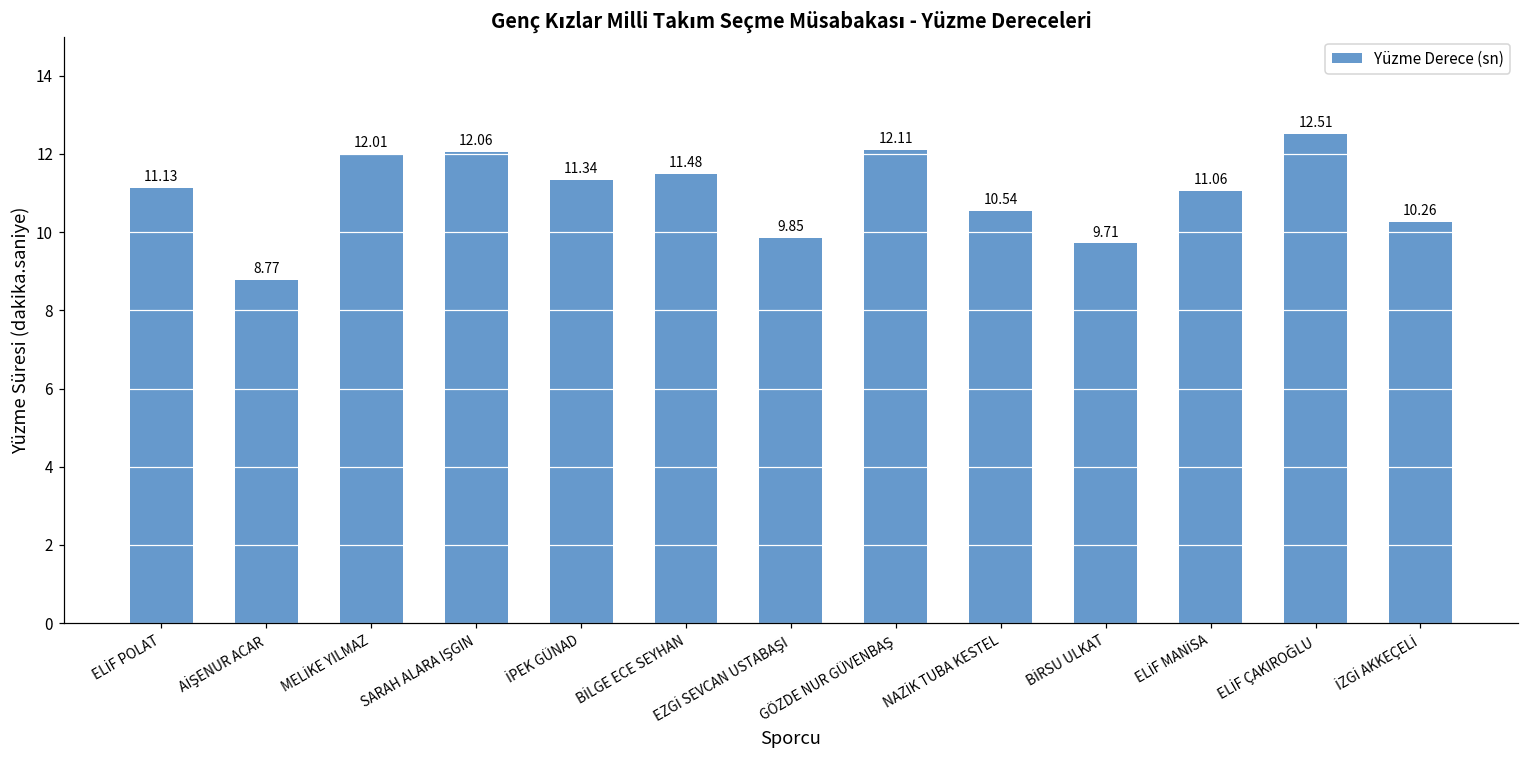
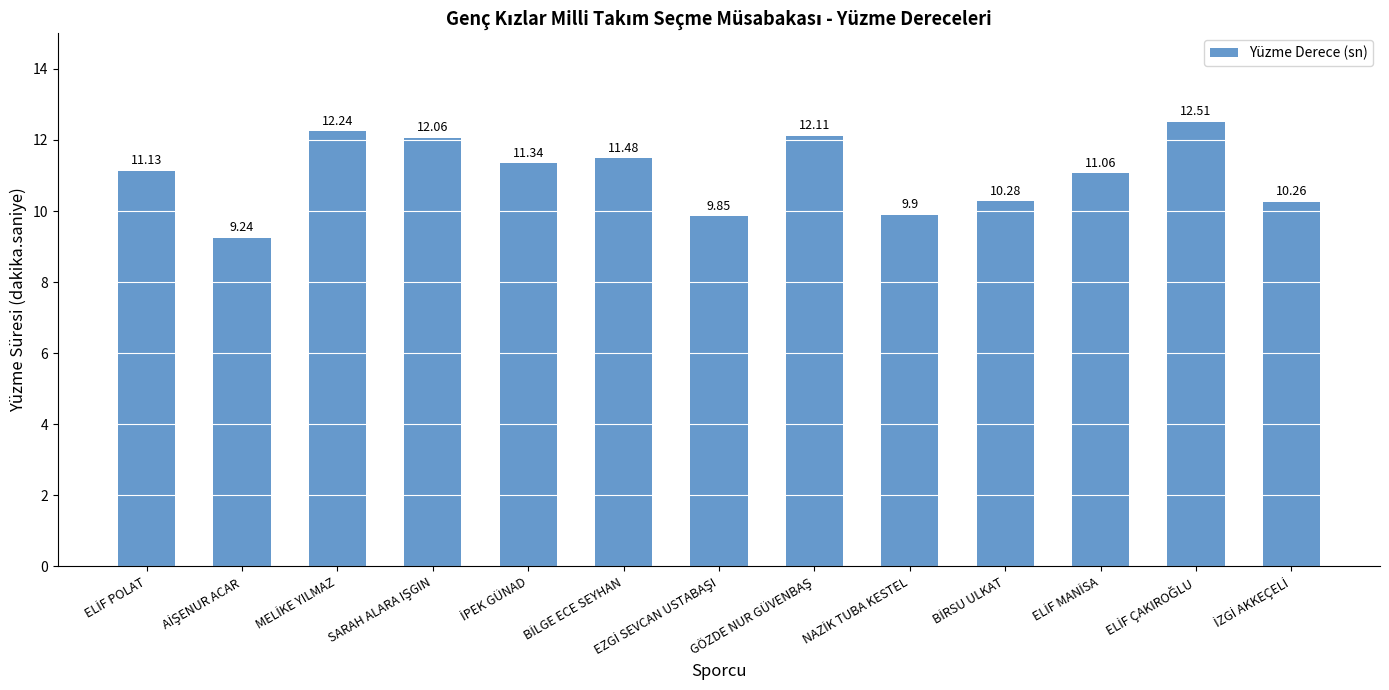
  {
    "ELİF POLAT": 11.13,
-   "AİŞENUR ACAR": 8.77,
-   "MELİKE YILMAZ": 12.01,
+   "AİŞENUR ACAR": 9.24,
+   "MELİKE YILMAZ": 12.24,
    "SARAH ALARA IŞGIN": 12.06,
    "İPEK GÜNAD": 11.34,
    "BİLGE ECE SEYHAN": 11.48,
    "EZGİ SEVCAN USTABAŞI": 9.85,
    "GÖZDE NUR GÜVENBAŞ": 12.11,
-   "NAZİK TUBA KESTEL": 10.54,
-   "BİRSU ULKAT": 9.71,
+   "NAZİK TUBA KESTEL": 9.9,
+   "BİRSU ULKAT": 10.28,
    "ELİF MANİSA": 11.06,
    "ELİF ÇAKIROĞLU": 12.51,
    "İZGİ AKKEÇELİ": 10.26
  }
